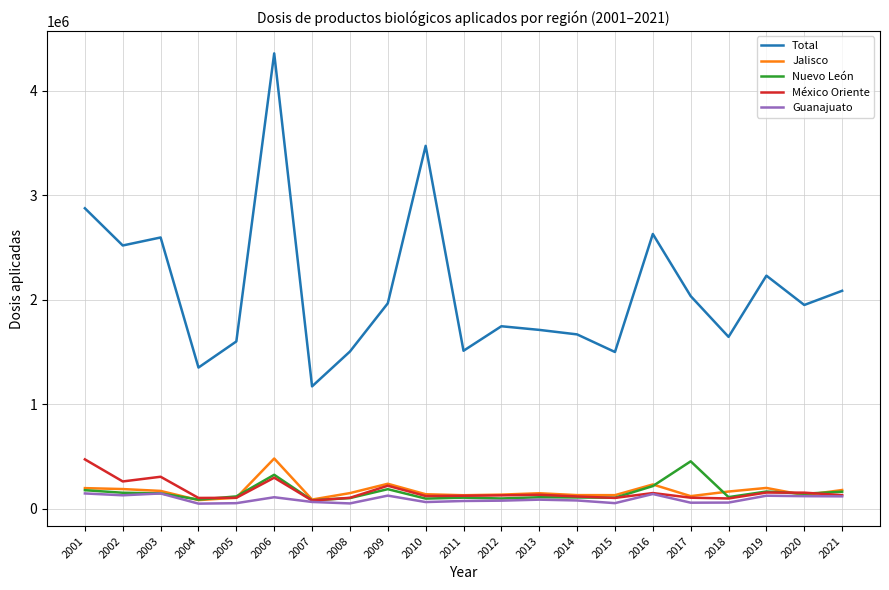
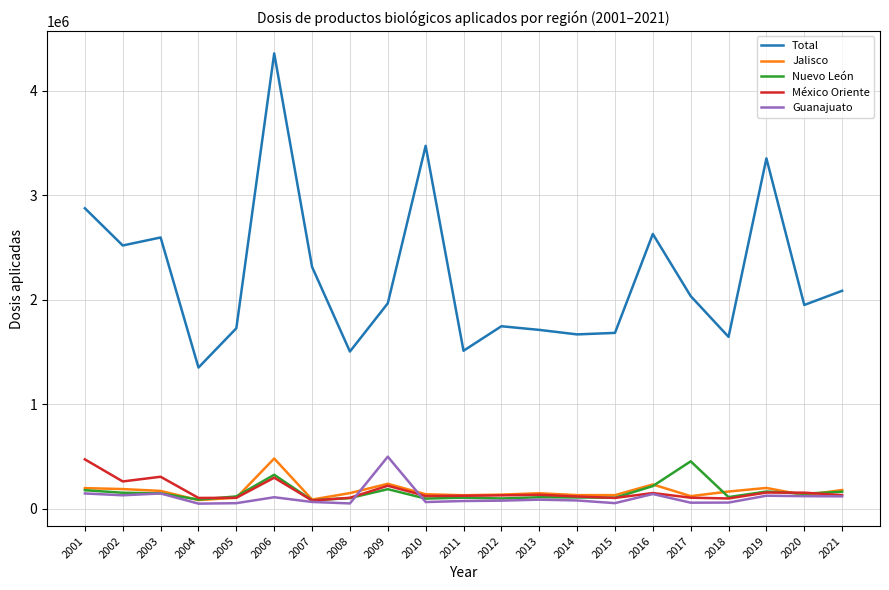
  {
    "Total": {
      "2001": 2880000,
      "2002": 2520000,
      "2003": 2600000,
      "2004": 1350000,
-     "2005": 1600000,
+     "2005": 1730000,
      "2006": 4360000,
-     "2007": 1170000,
+     "2007": 2320000,
      "2008": 1510000,
      "2009": 1970000,
      "2010": 3470000,
      "2011": 1510000,
      "2012": 1750000,
      "2013": 1710000,
      "2014": 1670000,
-     "2015": 1500000,
+     "2015": 1680000,
      "2016": 2630000,
      "2017": 2040000,
      "2018": 1650000,
-     "2019": 2230000,
+     "2019": 3350000,
      "2020": 1950000,
      "2021": 2090000
    },
    "Jalisco": {
      "2002": 190000,
      "2006": 480000,
      "2008": 150000,
      "2018": 170000,
      "2019": 200000
    },
    "Nuevo León": {
      "2002": 160000,
      "2006": 330000,
      "2009": 190000,
      "2010": 100000,
      "2017": 460000
    },
    "México Oriente": {
      "2001": 470000,
      "2002": 260000,
      "2003": 310000,
      "2006": 300000
    },
    "Guanajuato": {
      "2001": 150000,
      "2002": 130000,
      "2004": 50000,
      "2005": 60000,
      "2006": 110000,
      "2008": 50000,
-     "2009": 130000,
+     "2009": 500000,
      "2010": 70000,
      "2011": 80000,
      "2014": 80000,
      "2015": 60000,
      "2017": 60000,
      "2018": 60000,
      "2019": 130000
    }
  }
